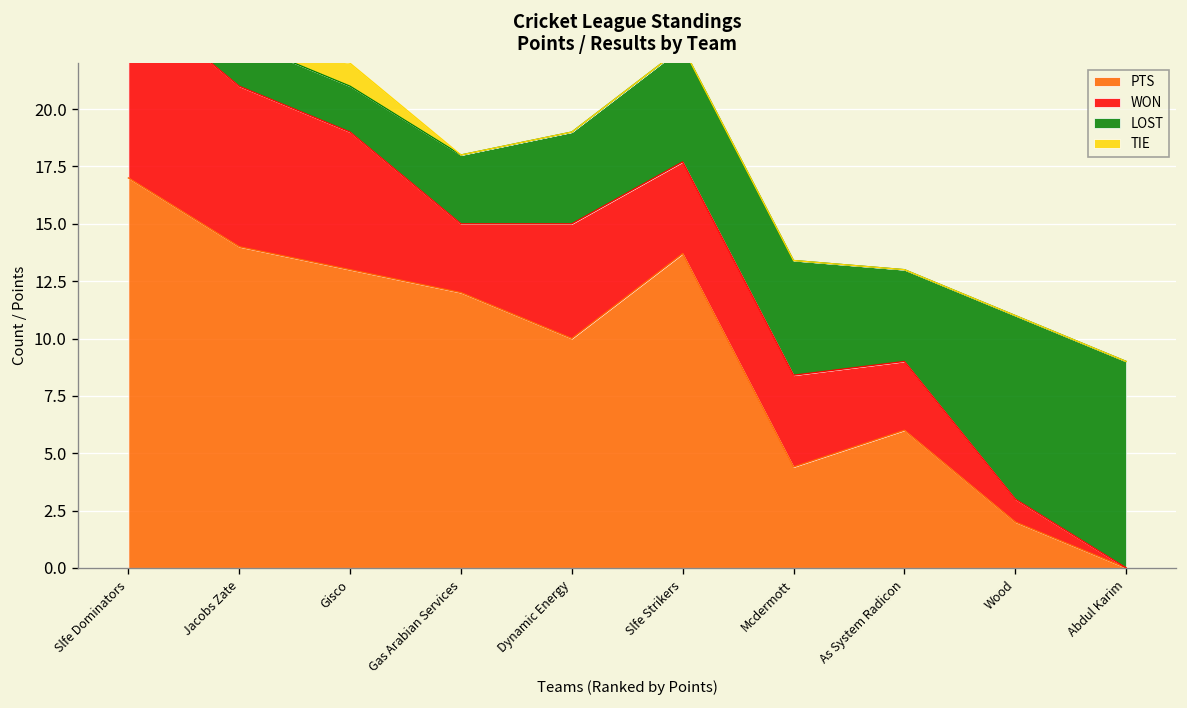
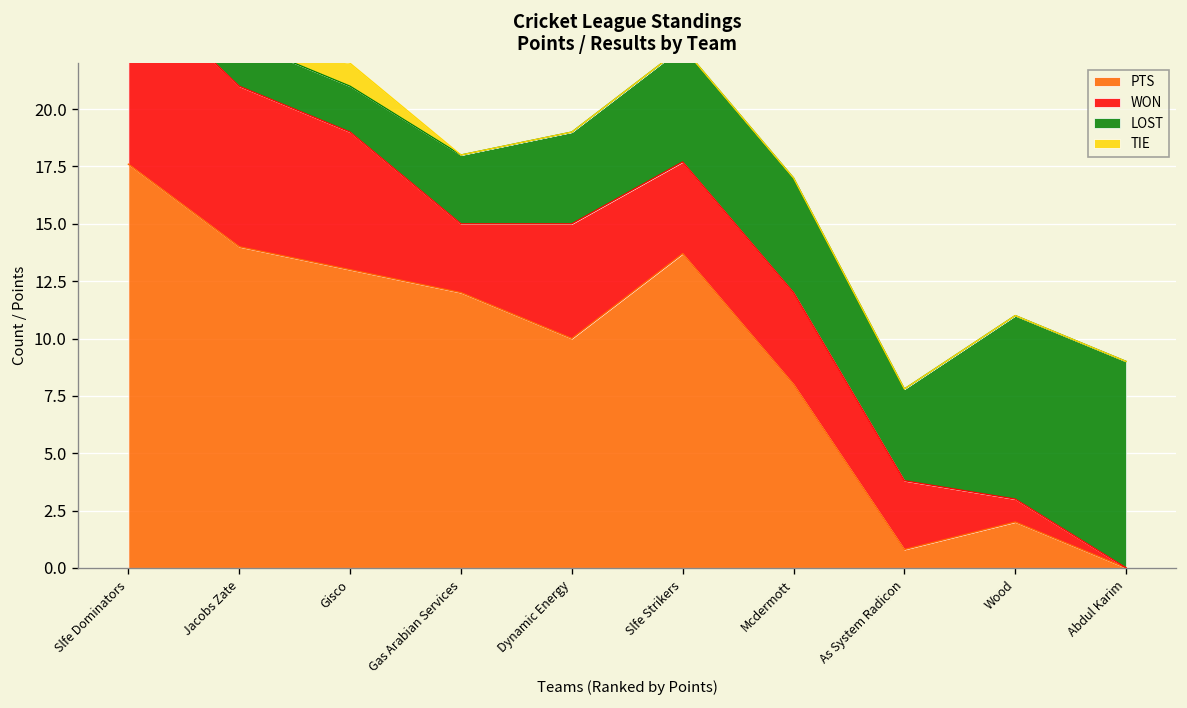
  {
    "PTS": {
-     "Slfe Dominators": 17.0,
+     "Slfe Dominators": 17.6,
      "Jacobs Zate": 14.0,
      "Gisco": 13.0,
      "Gas Arabian Services": 12.0,
      "Dynamic Energy": 10.0,
      "Slfe Strikers": 13.7,
-     "Mcdermott": 4.4,
-     "As System Radicon": 6.0,
+     "Mcdermott": 8.0,
+     "As System Radicon": 0.8,
      "Wood": 2.0
    },
    "WON": {
      "Jacobs Zate": 7.0,
      "Gisco": 6.0,
      "Gas Arabian Services": 3.0,
      "Dynamic Energy": 5.0,
      "Slfe Strikers": 4.0,
      "Mcdermott": 4.0,
      "As System Radicon": 3.0,
      "Wood": 1.0
    },
    "LOST": {
      "Gisco": 2.0
    },
    "TIE": {
      "Gisco": 1.0
    }
  }
